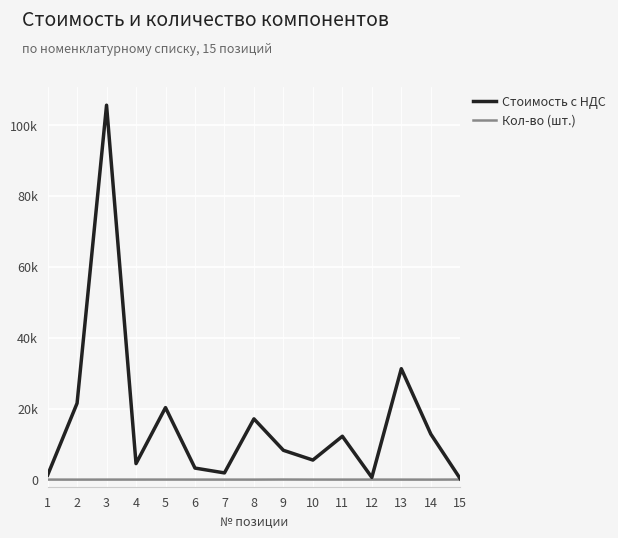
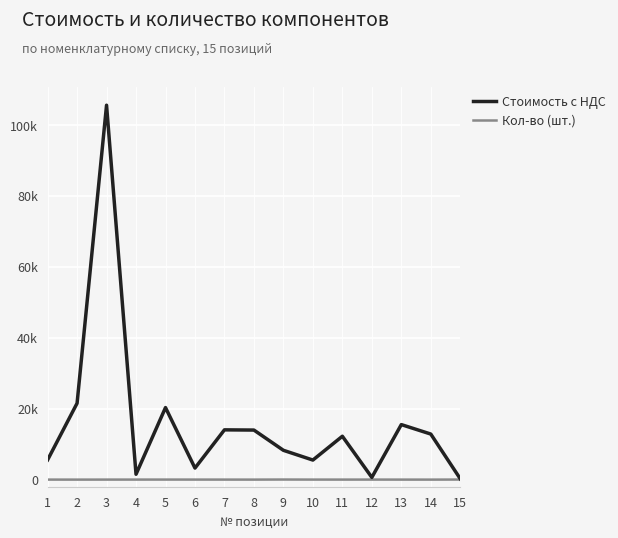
  {
    "Стоимость с НДС": {
-     "1": 1000,
+     "1": 6000,
      "2": 22000,
      "3": 106000,
-     "4": 5000,
+     "4": 2000,
      "5": 20000,
      "6": 3000,
-     "7": 2000,
-     "8": 17000,
+     "7": 14000,
+     "8": 14000,
      "9": 8000,
      "10": 6000,
      "11": 12000,
-     "13": 31000,
+     "13": 16000,
      "14": 13000
    },
    "Кол-во (шт.)": {
      "1": 0,
      "2": 0,
      "3": 0,
      "4": 0,
      "5": 0,
      "6": 0,
      "7": 0,
      "8": 0,
      "9": 0,
      "10": 0,
      "11": 0,
      "13": 0,
      "14": 0
    }
  }
